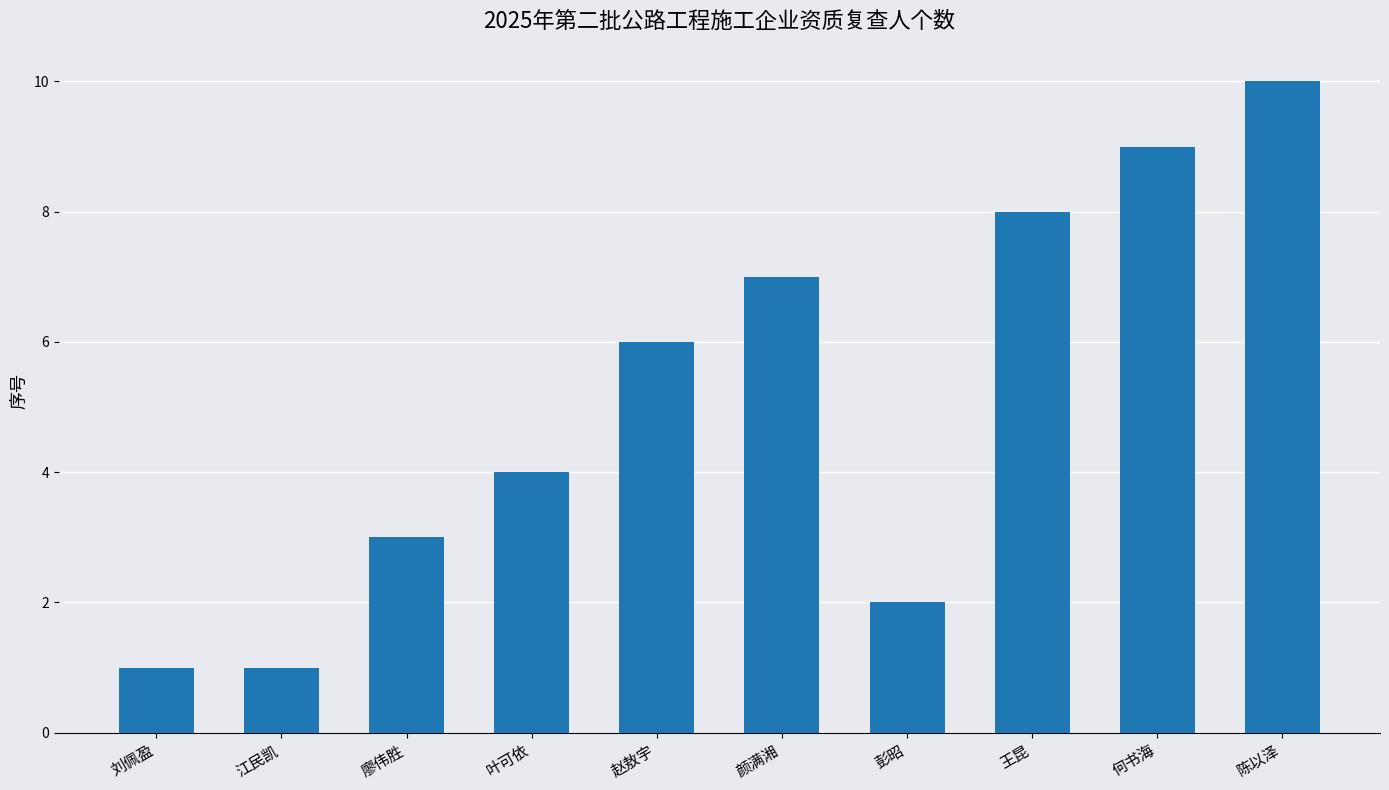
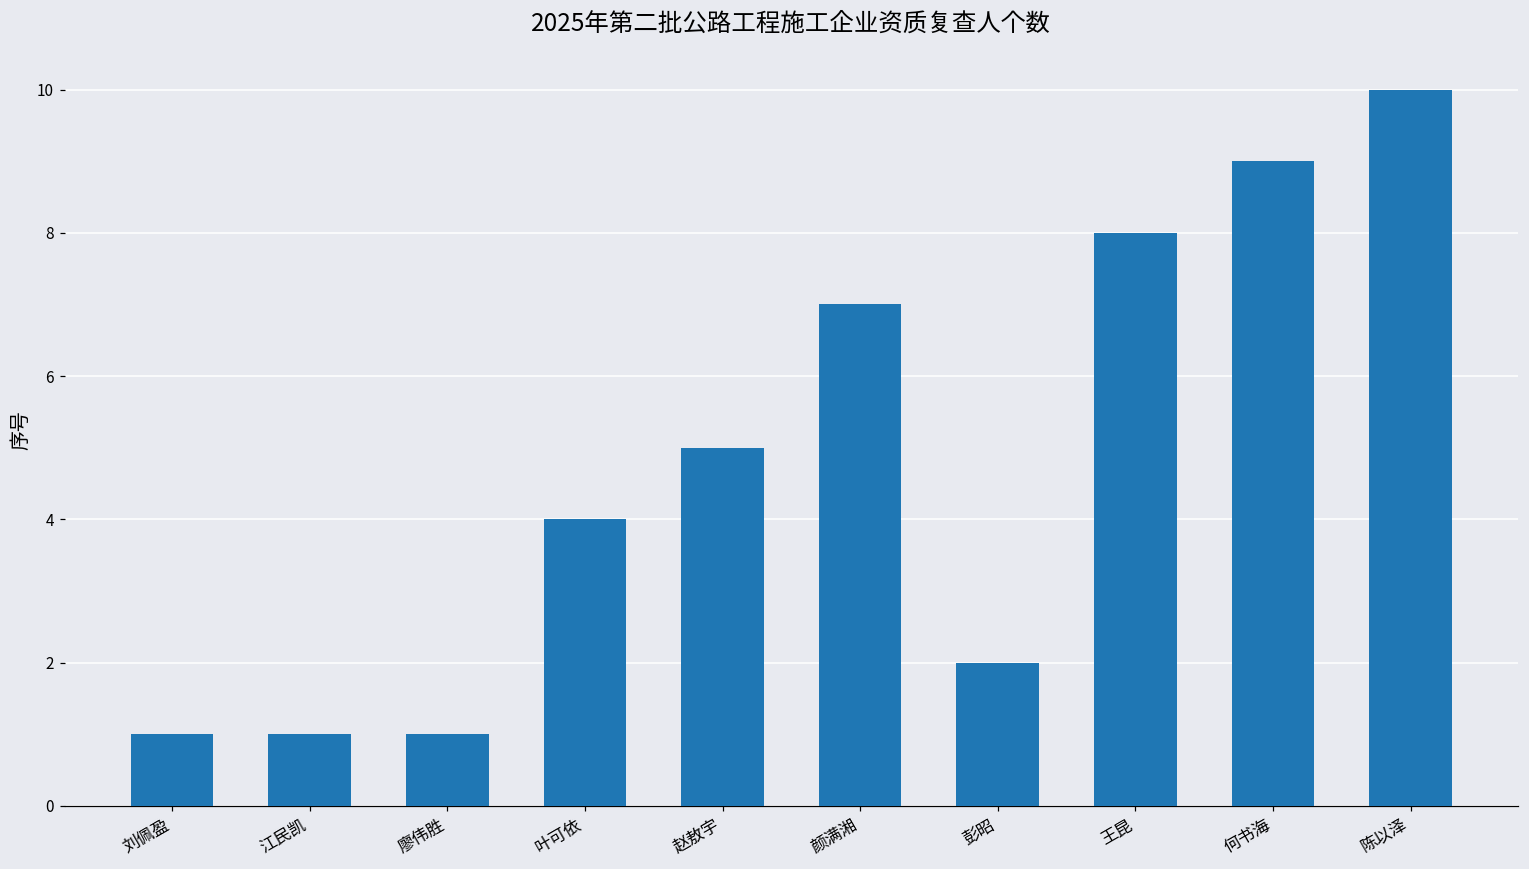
  {
    "刘佩盈": 1,
    "江民凯": 1,
-   "廖伟胜": 3,
+   "廖伟胜": 1,
    "叶可依": 4,
-   "赵敖宇": 6,
+   "赵敖宇": 5,
    "颜满湘": 7,
    "彭昭": 2,
    "王昆": 8,
    "何书海": 9,
    "陈以泽": 10
  }
